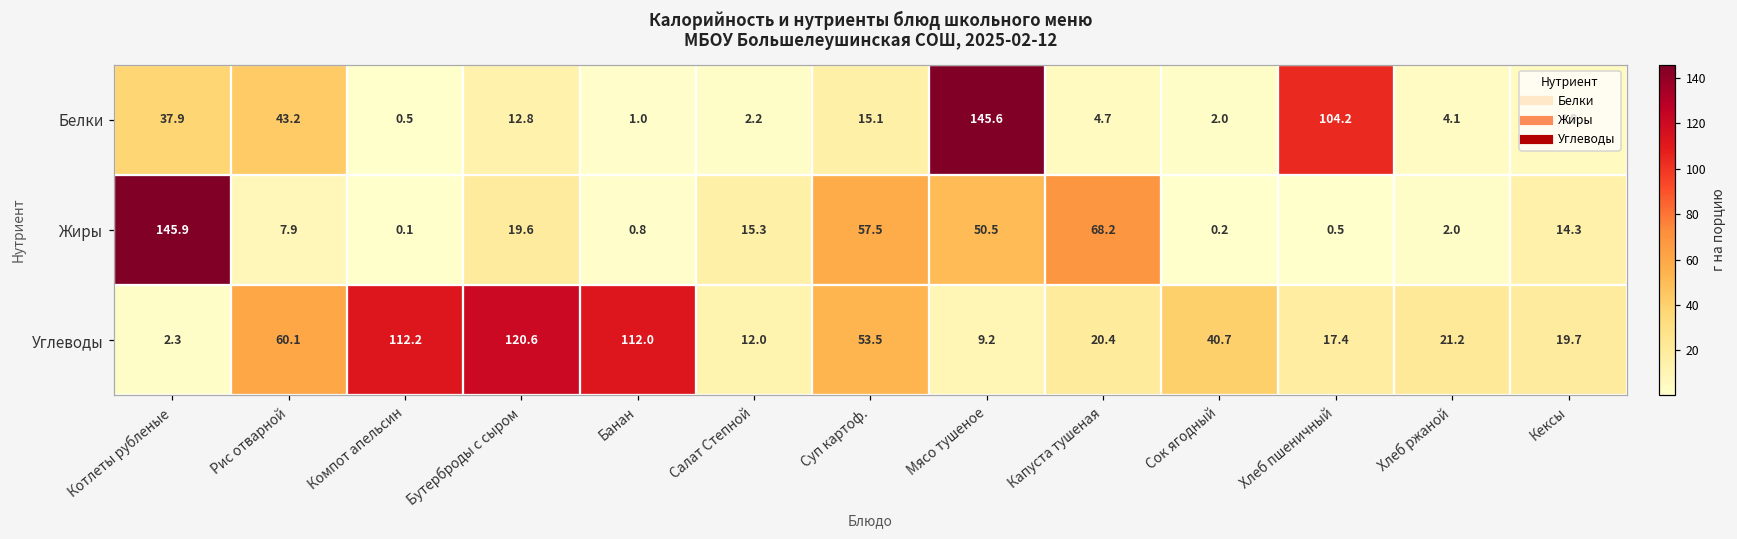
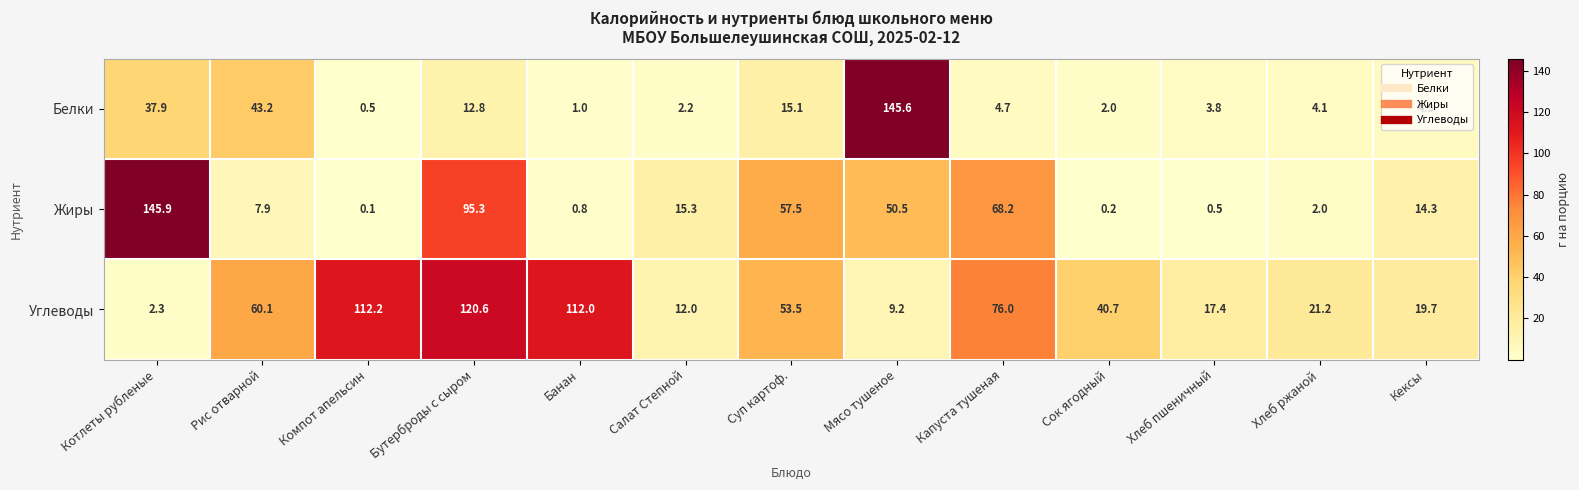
  {
    "Белки": {
      "Котлеты рубленые": 37.9,
      "Рис отварной": 43.2,
      "Компот апельсин": 0.5,
      "Бутерброды с сыром": 12.8,
      "Банан": 1.0,
      "Салат Степной": 2.2,
      "Суп картоф.": 15.1,
      "Мясо тушеное": 145.6,
      "Капуста тушеная": 4.7,
      "Сок ягодный": 2.0,
-     "Хлеб пшеничный": 104.2,
+     "Хлеб пшеничный": 3.8,
      "Хлеб ржаной": 4.1
    },
    "Жиры": {
      "Котлеты рубленые": 145.9,
      "Рис отварной": 7.9,
      "Компот апельсин": 0.1,
-     "Бутерброды с сыром": 19.6,
+     "Бутерброды с сыром": 95.3,
      "Банан": 0.8,
      "Салат Степной": 15.3,
      "Суп картоф.": 57.5,
      "Мясо тушеное": 50.5,
      "Капуста тушеная": 68.2,
      "Сок ягодный": 0.2,
      "Хлеб пшеничный": 0.5,
      "Хлеб ржаной": 2.0,
      "Кексы": 14.3
    },
    "Углеводы": {
      "Котлеты рубленые": 2.3,
      "Рис отварной": 60.1,
      "Компот апельсин": 112.2,
      "Бутерброды с сыром": 120.6,
      "Банан": 112.0,
      "Салат Степной": 12.0,
      "Суп картоф.": 53.5,
      "Мясо тушеное": 9.2,
-     "Капуста тушеная": 20.4,
+     "Капуста тушеная": 76.0,
      "Сок ягодный": 40.7,
      "Хлеб пшеничный": 17.4,
      "Хлеб ржаной": 21.2,
      "Кексы": 19.7
    }
  }
